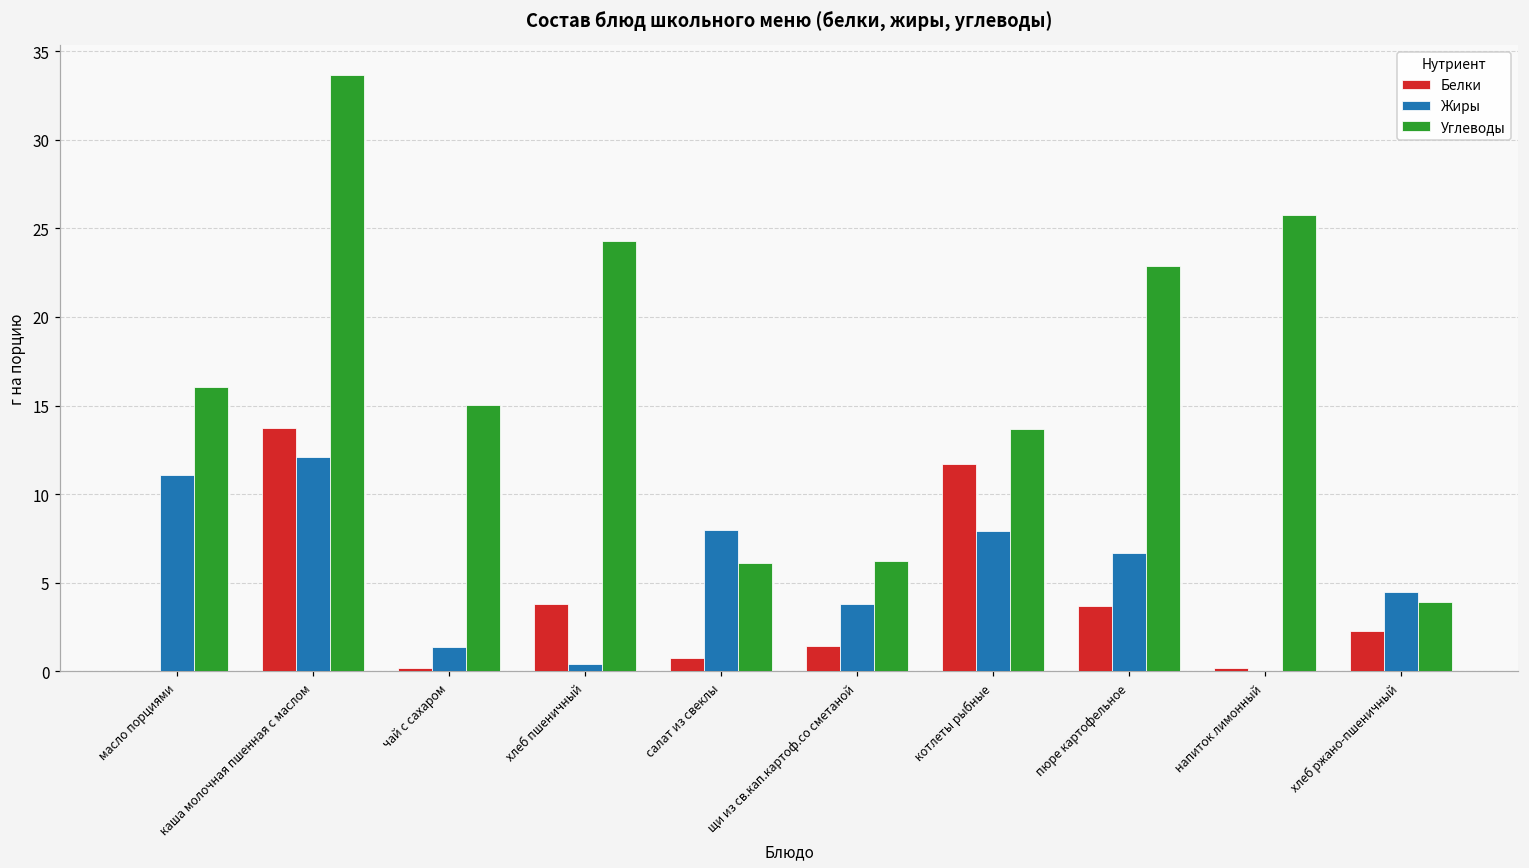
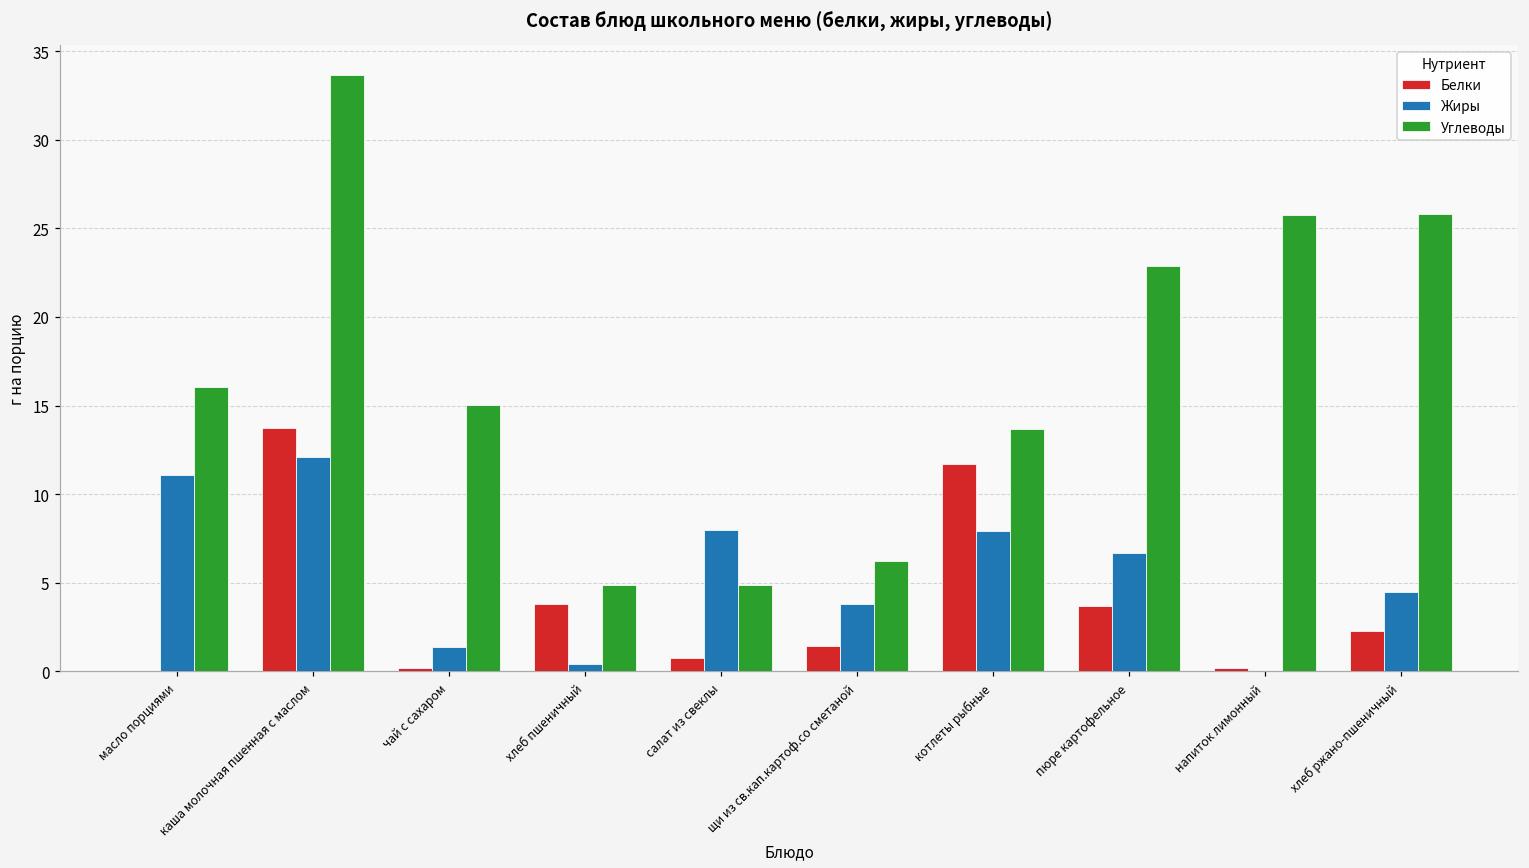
  {
    "Белки": {
      "каша молочная пшенная с маслом": 13.7,
      "чай с сахаром": 0.2,
      "хлеб пшеничный": 3.8,
      "салат из свеклы": 0.8,
      "щи из св.кап.картоф.со сметаной": 1.5,
      "котлеты рыбные": 11.7,
      "пюре картофельное": 3.7,
      "напиток лимонный": 0.2,
      "хлеб ржано-пшеничный": 2.3
    },
    "Жиры": {
      "масло порциями": 11.1,
      "каша молочная пшенная с маслом": 12.1,
      "чай с сахаром": 1.4,
      "хлеб пшеничный": 0.4,
      "салат из свеклы": 8.0,
      "щи из св.кап.картоф.со сметаной": 3.8,
      "котлеты рыбные": 7.9,
      "пюре картофельное": 6.7,
      "хлеб ржано-пшеничный": 4.5
    },
    "Углеводы": {
      "масло порциями": 16.1,
      "каша молочная пшенная с маслом": 33.7,
      "чай с сахаром": 15.0,
-     "хлеб пшеничный": 24.3,
-     "салат из свеклы": 6.1,
+     "хлеб пшеничный": 4.9,
+     "салат из свеклы": 4.9,
      "щи из св.кап.картоф.со сметаной": 6.2,
      "котлеты рыбные": 13.7,
      "пюре картофельное": 22.9,
      "напиток лимонный": 25.7,
-     "хлеб ржано-пшеничный": 3.9
+     "хлеб ржано-пшеничный": 25.8
    }
  }
